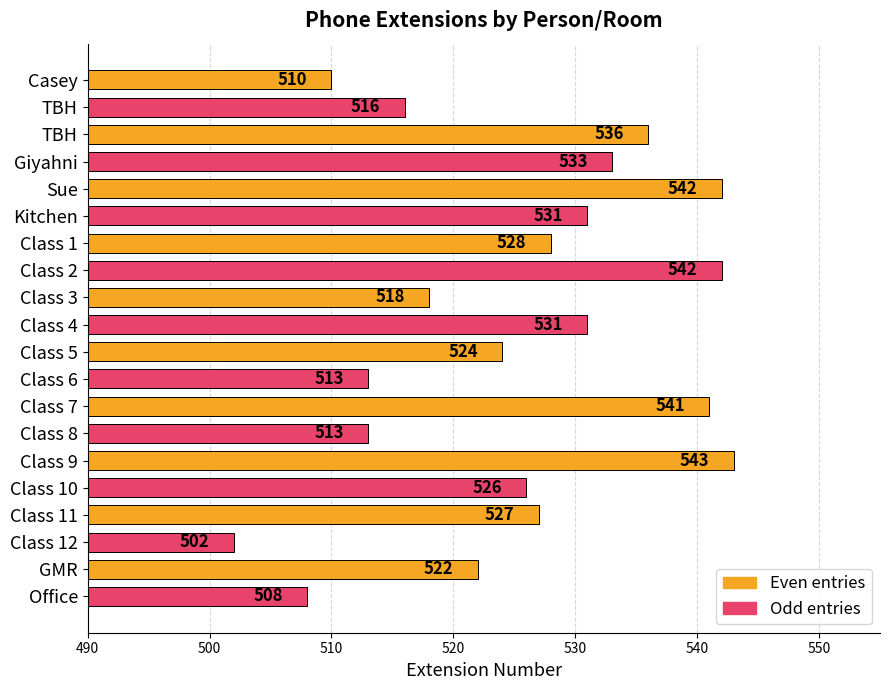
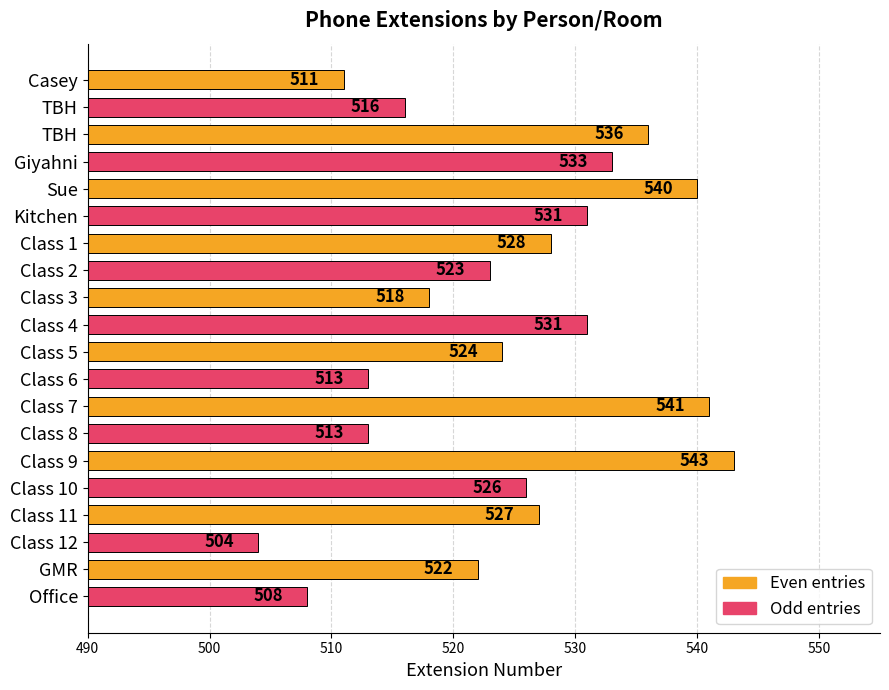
  {
-   "Casey": 510,
+   "Casey": 511,
    "Giyahni": 533,
-   "Sue": 542,
+   "Sue": 540,
    "Kitchen": 531,
    "Class 1": 528,
-   "Class 2": 542,
+   "Class 2": 523,
    "Class 3": 518,
    "Class 4": 531,
    "Class 5": 524,
    "Class 6": 513,
    "Class 7": 541,
    "Class 8": 513,
    "Class 9": 543,
    "Class 10": 526,
    "Class 11": 527,
-   "Class 12": 502,
+   "Class 12": 504,
    "GMR": 522,
    "Office": 508
  }
